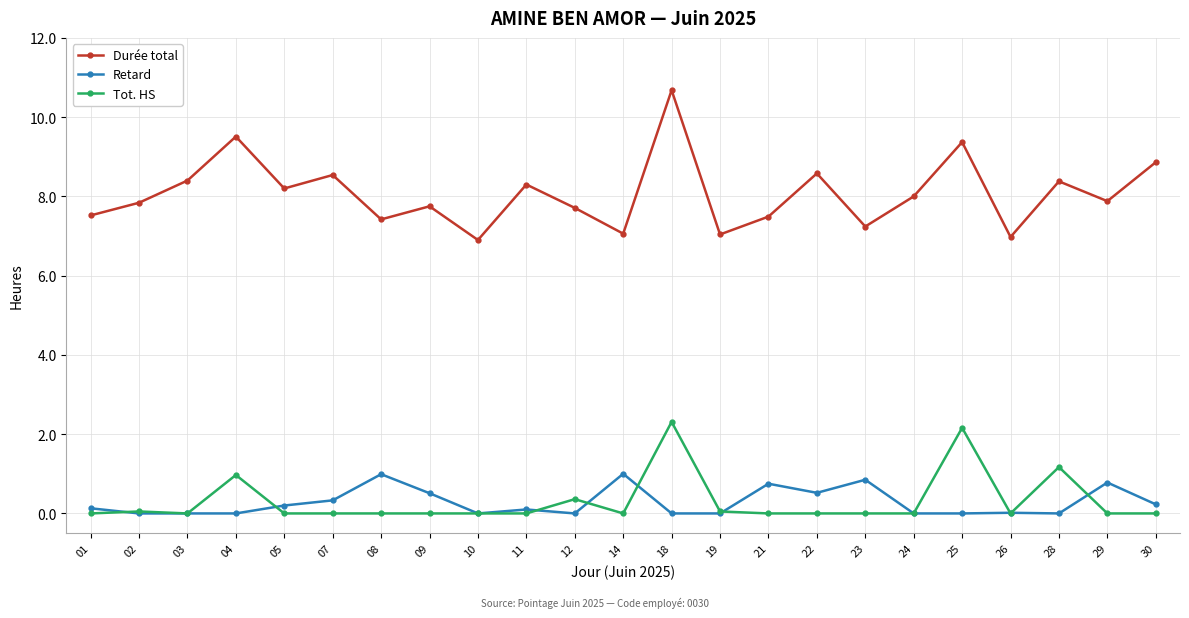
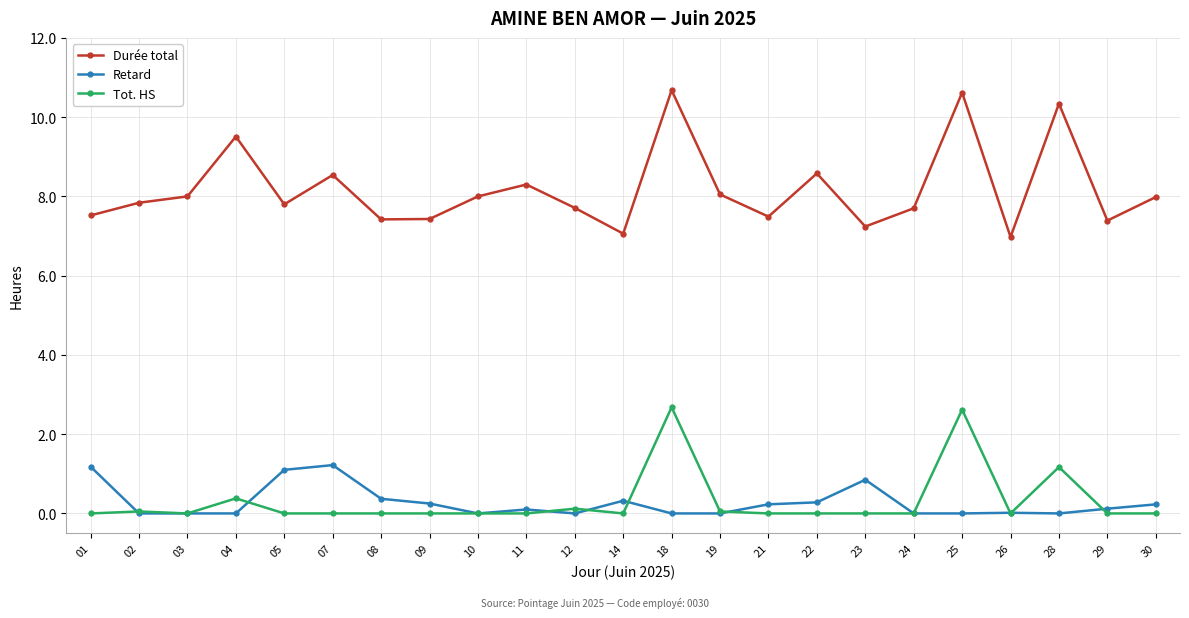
  {
    "Durée total": {
      "01": 7.5,
      "02": 7.8,
-     "03": 8.4,
+     "03": 8.0,
      "04": 9.5,
-     "05": 8.2,
+     "05": 7.8,
      "07": 8.5,
      "08": 7.4,
-     "09": 7.8,
-     "10": 6.9,
+     "09": 7.4,
+     "10": 8.0,
      "11": 8.3,
      "12": 7.7,
      "14": 7.1,
      "18": 10.7,
-     "19": 7.0,
+     "19": 8.1,
      "21": 7.5,
      "22": 8.6,
      "23": 7.2,
-     "24": 8.0,
-     "25": 9.4,
+     "24": 7.7,
+     "25": 10.6,
      "26": 7.0,
-     "28": 8.4,
-     "29": 7.9,
-     "30": 8.9
+     "28": 10.3,
+     "29": 7.4,
+     "30": 8.0
    },
    "Retard": {
-     "01": 0.1,
+     "01": 1.2,
      "04": 0.0,
-     "05": 0.2,
-     "07": 0.3,
-     "08": 1.0,
-     "09": 0.5,
+     "05": 1.1,
+     "07": 1.2,
+     "08": 0.4,
+     "09": 0.3,
      "11": 0.1,
      "12": 0.0,
-     "14": 1.0,
+     "14": 0.3,
      "18": 0.0,
-     "21": 0.8,
-     "22": 0.5,
+     "21": 0.2,
+     "22": 0.3,
      "23": 0.9,
      "25": 0.0,
      "28": 0.0,
-     "29": 0.8,
+     "29": 0.1,
      "30": 0.2
    },
    "Tot. HS": {
      "01": 0.0,
-     "04": 1.0,
+     "04": 0.4,
      "05": 0.0,
      "07": 0.0,
      "08": 0.0,
      "09": 0.0,
      "11": 0.0,
-     "12": 0.4,
+     "12": 0.1,
      "14": 0.0,
-     "18": 2.3,
+     "18": 2.7,
      "21": 0.0,
      "22": 0.0,
      "23": 0.0,
-     "25": 2.2,
+     "25": 2.6,
      "28": 1.2,
      "29": 0.0,
      "30": 0.0
    }
  }
